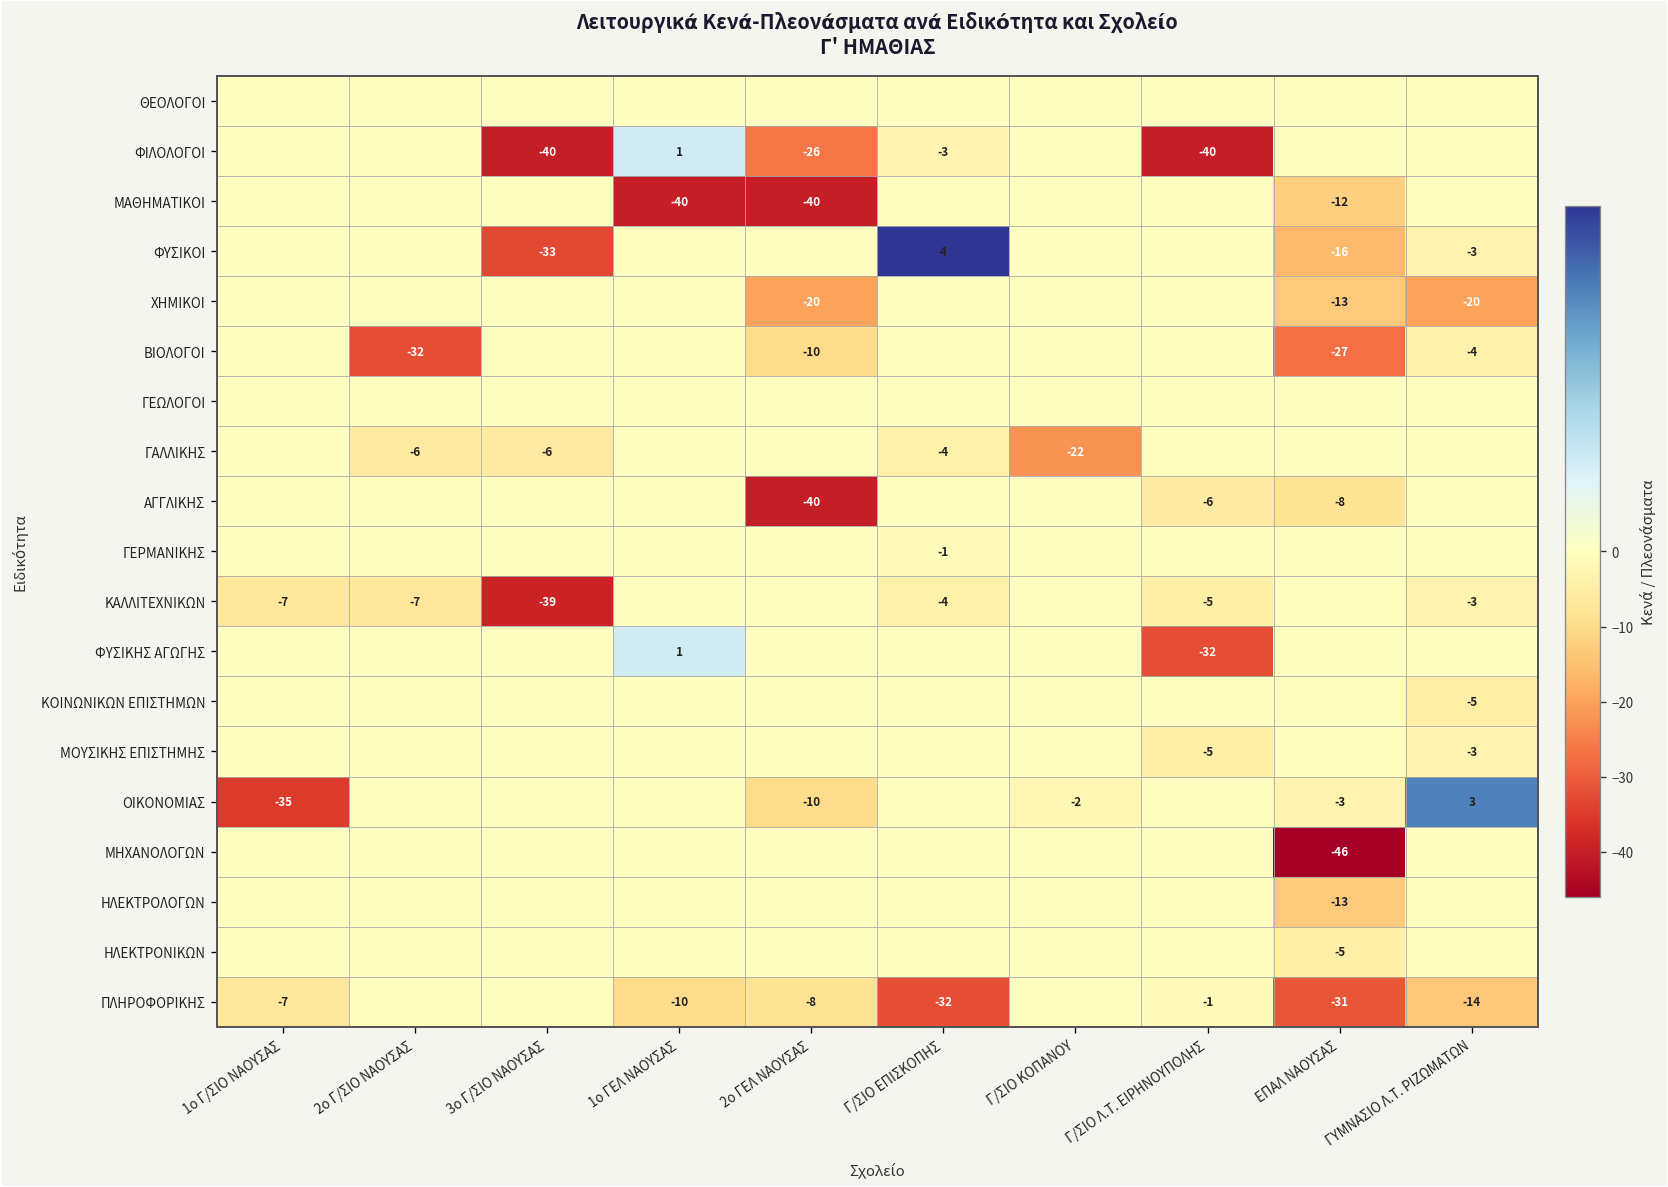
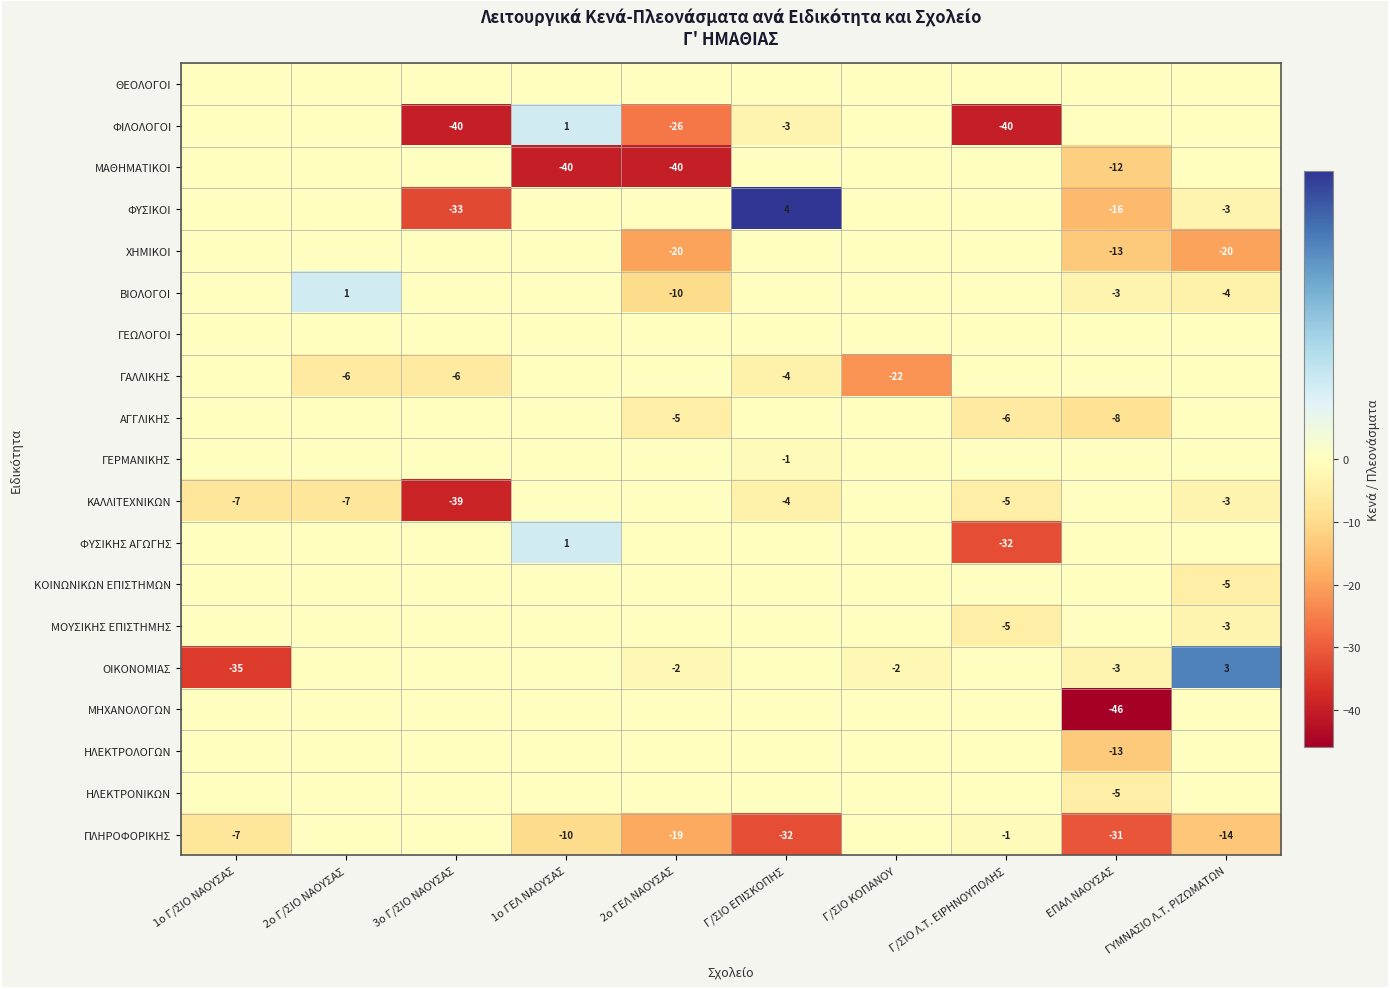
  {
    "ΦΙΛΟΛΟΓΟΙ": {
      "3ο Γ/ΣΙΟ ΝΑΟΥΣΑΣ": -40,
      "1ο ΓΕΛ ΝΑΟΥΣΑΣ": 1,
      "2ο ΓΕΛ ΝΑΟΥΣΑΣ": -26,
      "Γ/ΣΙΟ ΕΠΙΣΚΟΠΗΣ": -3,
      "Γ/ΣΙΟ Λ.Τ. ΕΙΡΗΝΟΥΠΟΛΗΣ": -40
    },
    "ΜΑΘΗΜΑΤΙΚΟΙ": {
      "1ο ΓΕΛ ΝΑΟΥΣΑΣ": -40,
      "2ο ΓΕΛ ΝΑΟΥΣΑΣ": -40,
      "ΕΠΑΛ ΝΑΟΥΣΑΣ": -12
    },
    "ΦΥΣΙΚΟΙ": {
      "3ο Γ/ΣΙΟ ΝΑΟΥΣΑΣ": -33,
      "Γ/ΣΙΟ ΕΠΙΣΚΟΠΗΣ": 4,
      "ΕΠΑΛ ΝΑΟΥΣΑΣ": -16,
      "ΓΥΜΝΑΣΙΟ Λ.Τ. ΡΙΖΩΜΑΤΩΝ": -3
    },
    "ΧΗΜΙΚΟΙ": {
      "2ο ΓΕΛ ΝΑΟΥΣΑΣ": -20,
      "ΕΠΑΛ ΝΑΟΥΣΑΣ": -13,
      "ΓΥΜΝΑΣΙΟ Λ.Τ. ΡΙΖΩΜΑΤΩΝ": -20
    },
    "ΒΙΟΛΟΓΟΙ": {
-     "2ο Γ/ΣΙΟ ΝΑΟΥΣΑΣ": -32,
+     "2ο Γ/ΣΙΟ ΝΑΟΥΣΑΣ": 1,
      "2ο ΓΕΛ ΝΑΟΥΣΑΣ": -10,
-     "ΕΠΑΛ ΝΑΟΥΣΑΣ": -27,
+     "ΕΠΑΛ ΝΑΟΥΣΑΣ": -3,
      "ΓΥΜΝΑΣΙΟ Λ.Τ. ΡΙΖΩΜΑΤΩΝ": -4
    },
    "ΓΑΛΛΙΚΗΣ": {
      "2ο Γ/ΣΙΟ ΝΑΟΥΣΑΣ": -6,
      "3ο Γ/ΣΙΟ ΝΑΟΥΣΑΣ": -6,
      "Γ/ΣΙΟ ΕΠΙΣΚΟΠΗΣ": -4,
      "Γ/ΣΙΟ ΚΟΠΑΝΟΥ": -22
    },
    "ΑΓΓΛΙΚΗΣ": {
-     "2ο ΓΕΛ ΝΑΟΥΣΑΣ": -40,
+     "2ο ΓΕΛ ΝΑΟΥΣΑΣ": -5,
      "Γ/ΣΙΟ Λ.Τ. ΕΙΡΗΝΟΥΠΟΛΗΣ": -6,
      "ΕΠΑΛ ΝΑΟΥΣΑΣ": -8
    },
    "ΓΕΡΜΑΝΙΚΗΣ": {
      "Γ/ΣΙΟ ΕΠΙΣΚΟΠΗΣ": -1
    },
    "ΚΑΛΛΙΤΕΧΝΙΚΩΝ": {
      "1ο Γ/ΣΙΟ ΝΑΟΥΣΑΣ": -7,
      "2ο Γ/ΣΙΟ ΝΑΟΥΣΑΣ": -7,
      "3ο Γ/ΣΙΟ ΝΑΟΥΣΑΣ": -39,
      "Γ/ΣΙΟ ΕΠΙΣΚΟΠΗΣ": -4,
      "Γ/ΣΙΟ Λ.Τ. ΕΙΡΗΝΟΥΠΟΛΗΣ": -5,
      "ΓΥΜΝΑΣΙΟ Λ.Τ. ΡΙΖΩΜΑΤΩΝ": -3
    },
    "ΦΥΣΙΚΗΣ ΑΓΩΓΗΣ": {
      "1ο ΓΕΛ ΝΑΟΥΣΑΣ": 1,
      "Γ/ΣΙΟ Λ.Τ. ΕΙΡΗΝΟΥΠΟΛΗΣ": -32
    },
    "ΚΟΙΝΩΝΙΚΩΝ ΕΠΙΣΤΗΜΩΝ": {
      "ΓΥΜΝΑΣΙΟ Λ.Τ. ΡΙΖΩΜΑΤΩΝ": -5
    },
    "ΜΟΥΣΙΚΗΣ ΕΠΙΣΤΗΜΗΣ": {
      "Γ/ΣΙΟ Λ.Τ. ΕΙΡΗΝΟΥΠΟΛΗΣ": -5,
      "ΓΥΜΝΑΣΙΟ Λ.Τ. ΡΙΖΩΜΑΤΩΝ": -3
    },
    "OIKONOMΙΑΣ": {
      "1ο Γ/ΣΙΟ ΝΑΟΥΣΑΣ": -35,
-     "2ο ΓΕΛ ΝΑΟΥΣΑΣ": -10,
+     "2ο ΓΕΛ ΝΑΟΥΣΑΣ": -2,
      "Γ/ΣΙΟ ΚΟΠΑΝΟΥ": -2,
      "ΕΠΑΛ ΝΑΟΥΣΑΣ": -3,
      "ΓΥΜΝΑΣΙΟ Λ.Τ. ΡΙΖΩΜΑΤΩΝ": 3
    },
    "ΜΗΧΑΝΟΛΟΓΩΝ": {
      "ΕΠΑΛ ΝΑΟΥΣΑΣ": -46
    },
    "ΗΛΕΚΤΡΟΛΟΓΩΝ": {
      "ΕΠΑΛ ΝΑΟΥΣΑΣ": -13
    },
    "ΗΛΕΚΤΡΟΝΙΚΩΝ": {
      "ΕΠΑΛ ΝΑΟΥΣΑΣ": -5
    },
    "ΠΛΗΡΟΦΟΡΙΚΗΣ": {
      "1ο Γ/ΣΙΟ ΝΑΟΥΣΑΣ": -7,
      "1ο ΓΕΛ ΝΑΟΥΣΑΣ": -10,
-     "2ο ΓΕΛ ΝΑΟΥΣΑΣ": -8,
+     "2ο ΓΕΛ ΝΑΟΥΣΑΣ": -19,
      "Γ/ΣΙΟ ΕΠΙΣΚΟΠΗΣ": -32,
      "Γ/ΣΙΟ Λ.Τ. ΕΙΡΗΝΟΥΠΟΛΗΣ": -1,
      "ΕΠΑΛ ΝΑΟΥΣΑΣ": -31,
      "ΓΥΜΝΑΣΙΟ Λ.Τ. ΡΙΖΩΜΑΤΩΝ": -14
    }
  }
